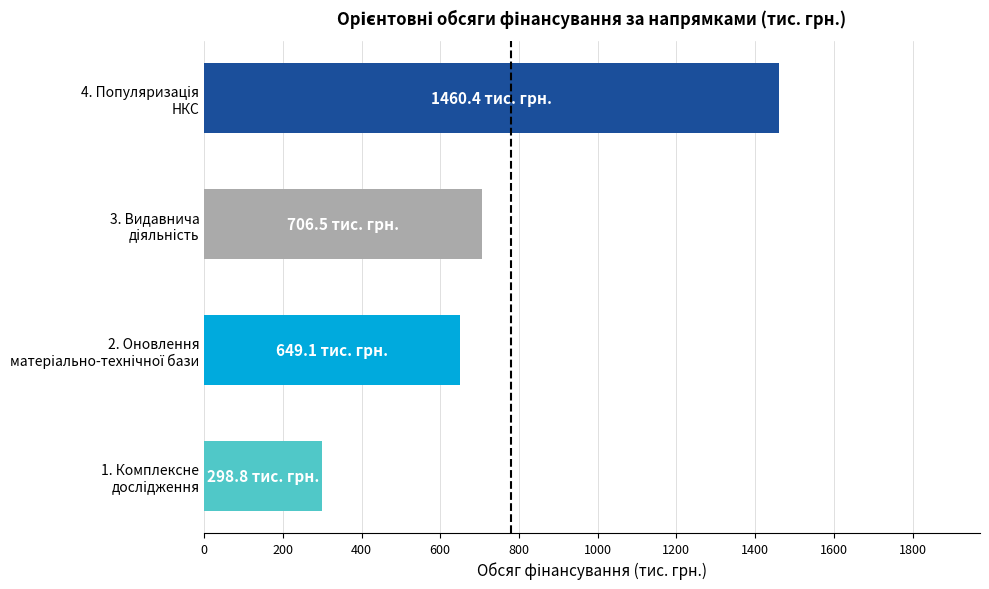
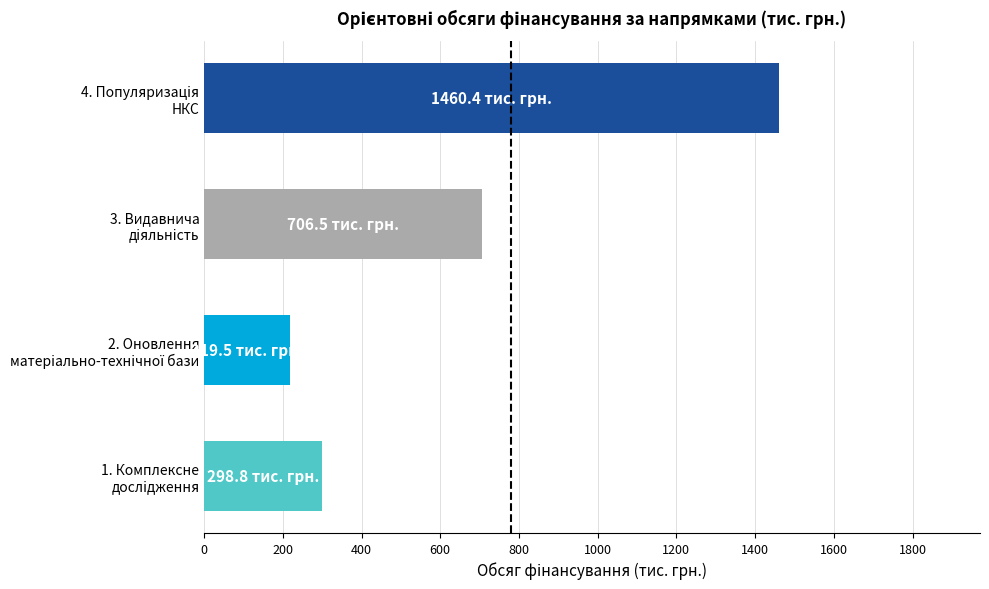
  {
    "4. Популяризація НКС": 1460.4,
    "3. Видавнича діяльність": 706.5,
-   "2. Оновлення матеріально-технічної бази": 649.1,
+   "2. Оновлення матеріально-технічної бази": 219.5,
    "1. Комплексне дослідження": 298.8
  }
